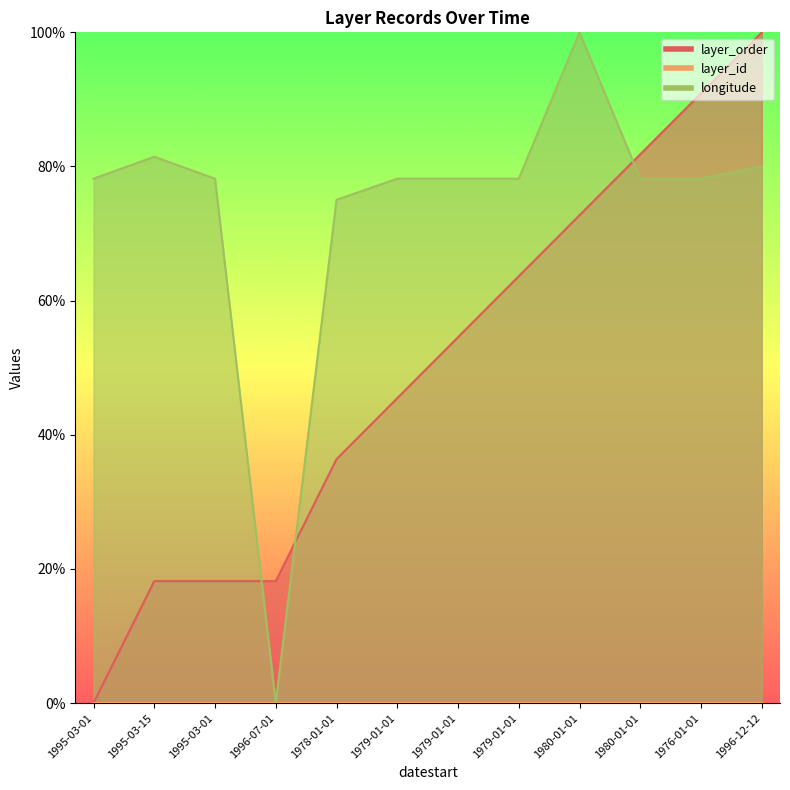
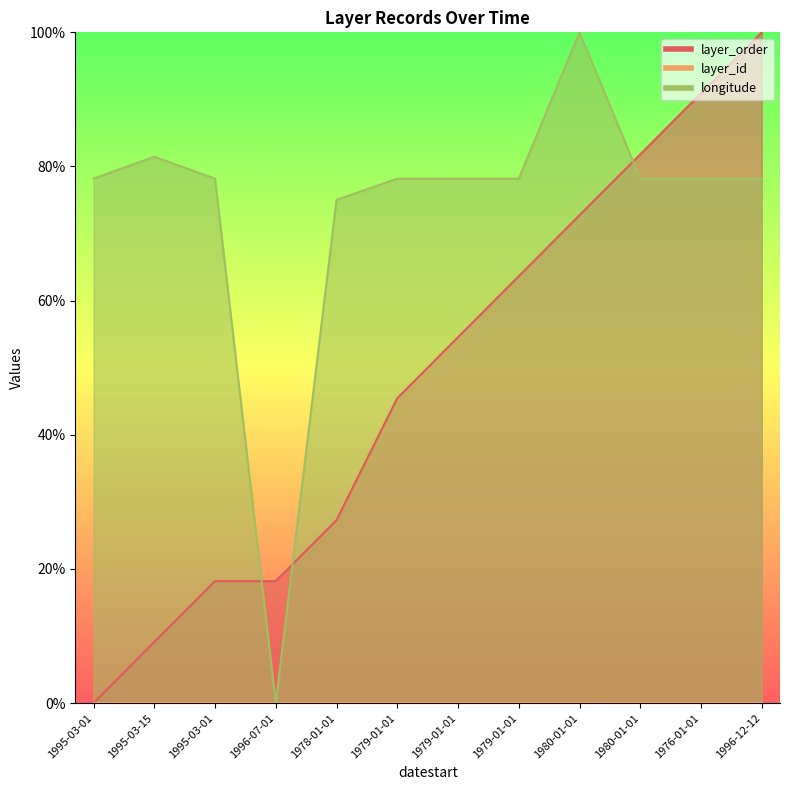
  {
    "layer_order": {
-     "1995-03-15": "18%",
+     "1995-03-15": "9%",
      "1996-07-01": "18%",
-     "1978-01-01": "36%",
+     "1978-01-01": "27%",
      "1996-12-12": "100%"
    },
    "layer_id": {
      "1995-03-15": "0%",
      "1978-01-01": "0%",
      "1976-01-01": "0%",
      "1996-12-12": "0%"
    },
    "longitude": {
      "1995-03-15": "81%",
      "1978-01-01": "75%",
      "1976-01-01": "78%",
-     "1996-12-12": "80%"
+     "1996-12-12": "78%"
    }
  }
